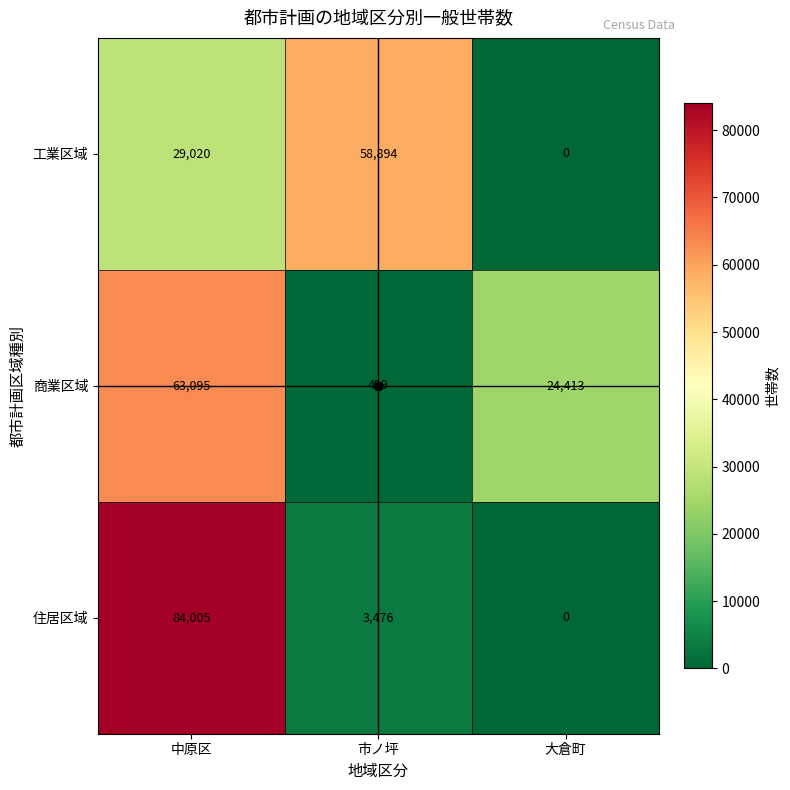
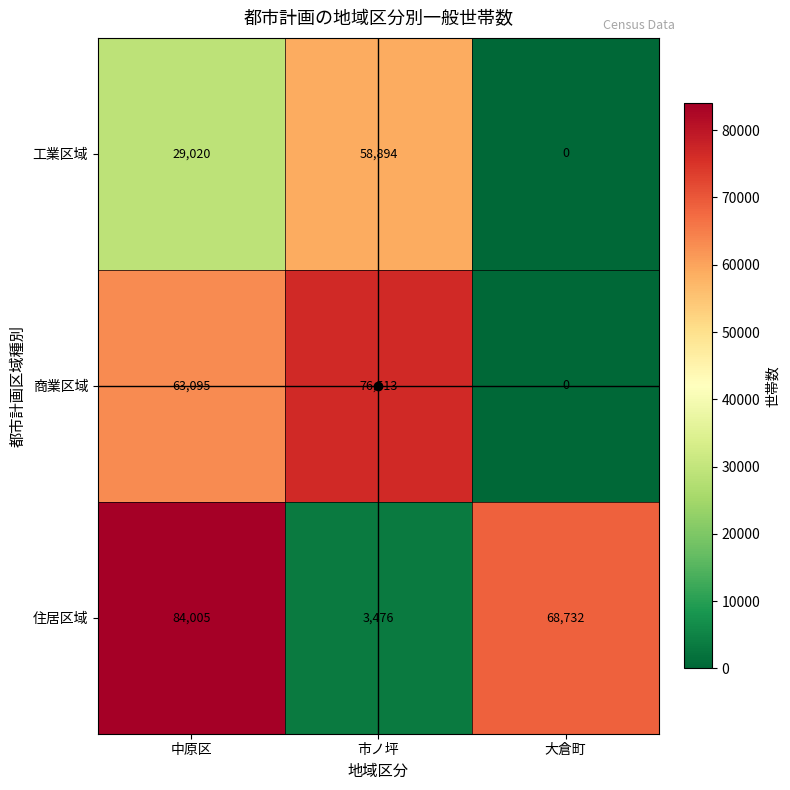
  {
    "工業区域": {
      "中原区": "29,020",
      "市ノ坪": "58,894",
      "大倉町": "0"
    },
    "商業区域": {
      "中原区": "63,095",
-     "市ノ坪": "499",
-     "大倉町": "24,413"
+     "市ノ坪": "76,513",
+     "大倉町": "0"
    },
    "住居区域": {
      "中原区": "84,005",
      "市ノ坪": "3,476",
-     "大倉町": "0"
+     "大倉町": "68,732"
    }
  }
